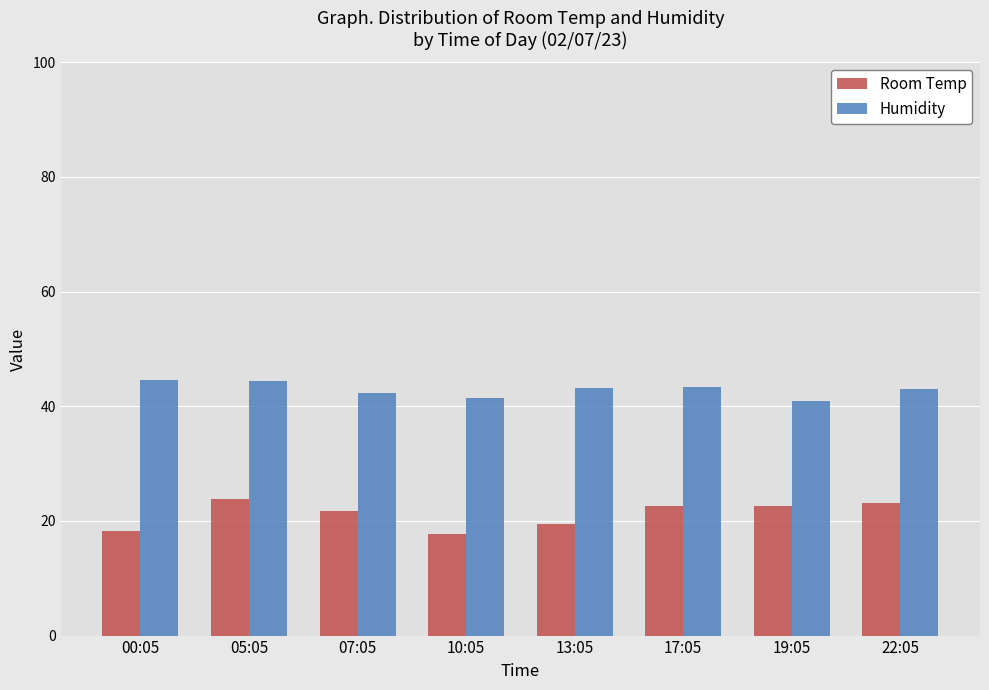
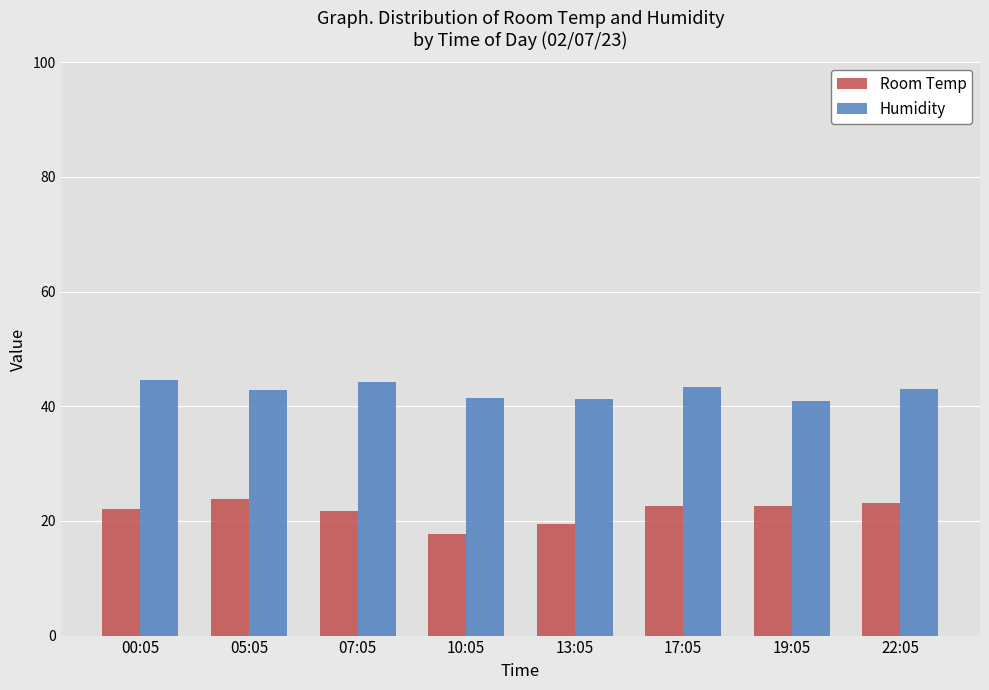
  {
    "Room Temp": {
-     "00:05": 18,
+     "00:05": 22,
      "05:05": 24,
      "07:05": 22,
      "10:05": 18,
      "13:05": 19,
      "17:05": 23,
      "19:05": 23,
      "22:05": 23
    },
    "Humidity": {
      "00:05": 45,
-     "05:05": 44,
-     "07:05": 42,
+     "05:05": 43,
+     "07:05": 44,
      "10:05": 41,
-     "13:05": 43,
+     "13:05": 41,
      "17:05": 43,
      "19:05": 41,
      "22:05": 43
    }
  }
